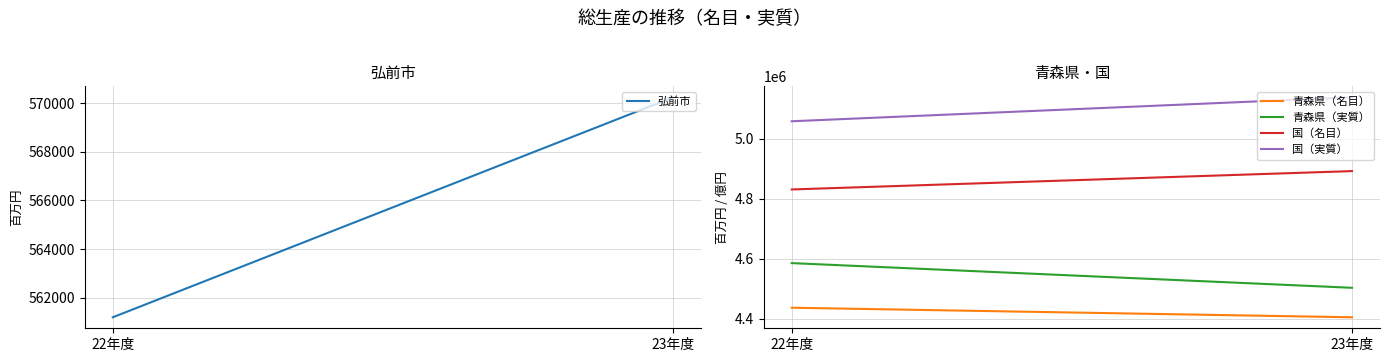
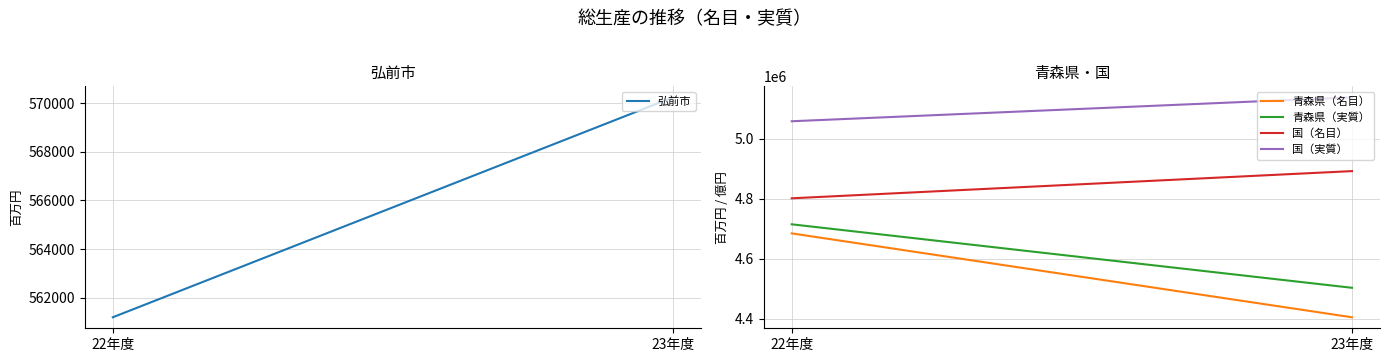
  {
    "弘前市": {
      "22年度": 561200
    },
    "青森県・国": {
      "青森県（名目）": {
-       "22年度": 4440000,
+       "22年度": 4680000,
        "23年度": 4400000
      },
      "青森県（実質）": {
-       "22年度": 4590000,
+       "22年度": 4710000,
        "23年度": 4500000
      },
      "国（名目）": {
-       "22年度": 4830000,
+       "22年度": 4800000,
        "23年度": 4890000
      },
      "国（実質）": {
        "22年度": 5060000
      }
    }
  }
